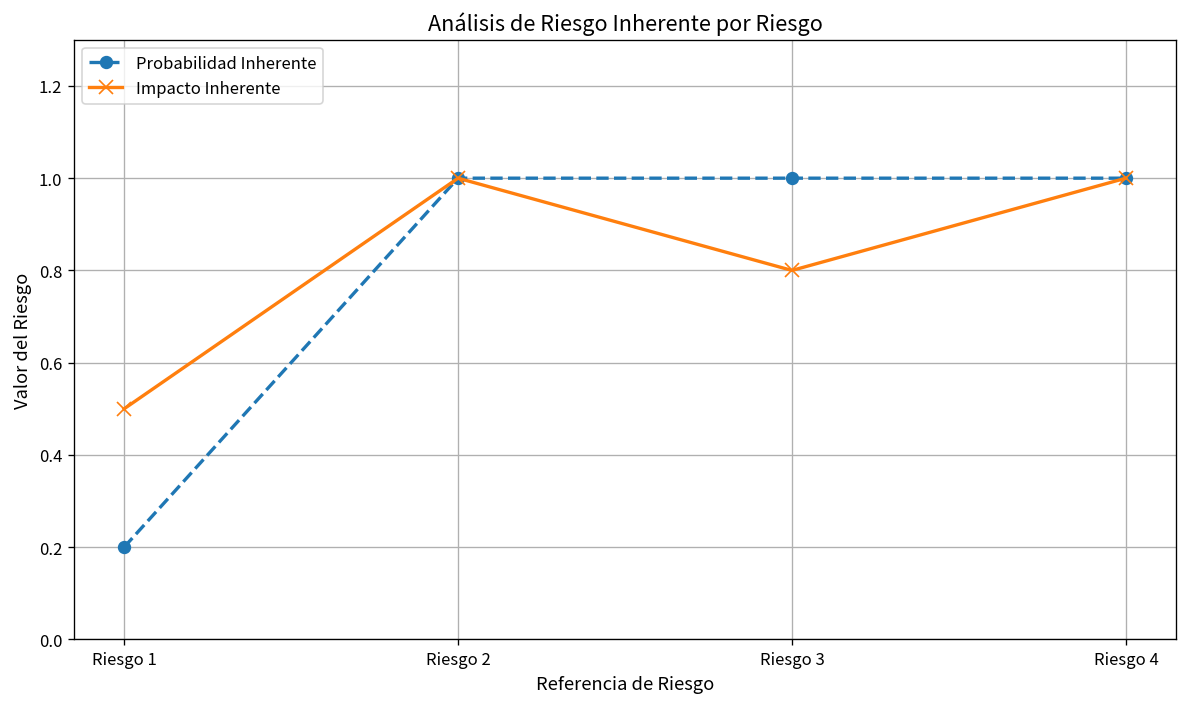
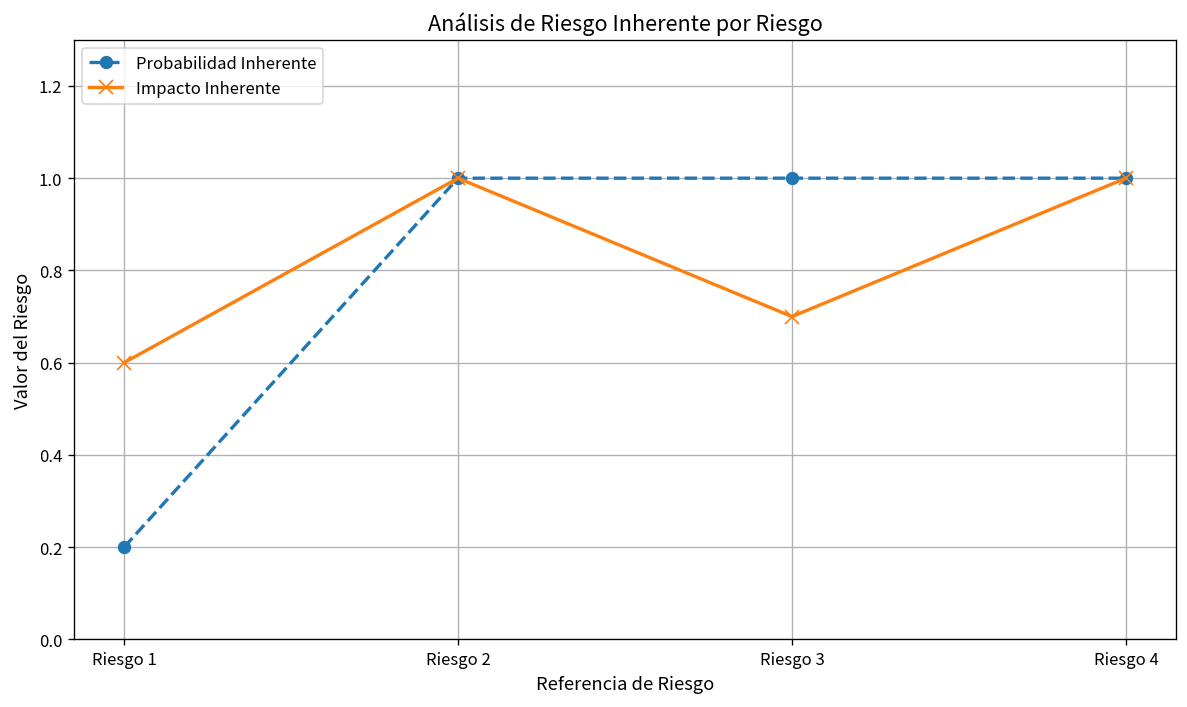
  {
    "Probabilidad Inherente": {
      "Riesgo 1": 0.2,
      "Riesgo 3": 1.0
    },
    "Impacto Inherente": {
-     "Riesgo 1": 0.5,
-     "Riesgo 3": 0.8
+     "Riesgo 1": 0.6,
+     "Riesgo 3": 0.7
    }
  }
